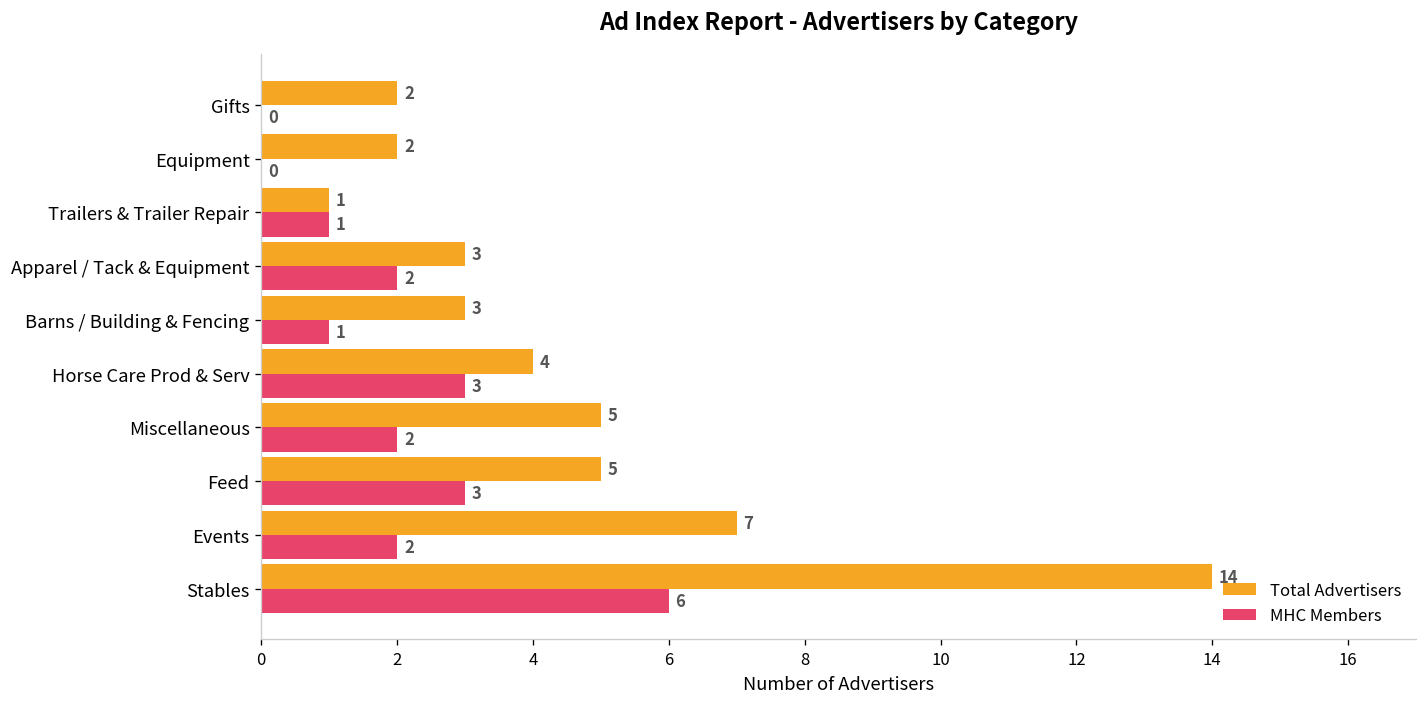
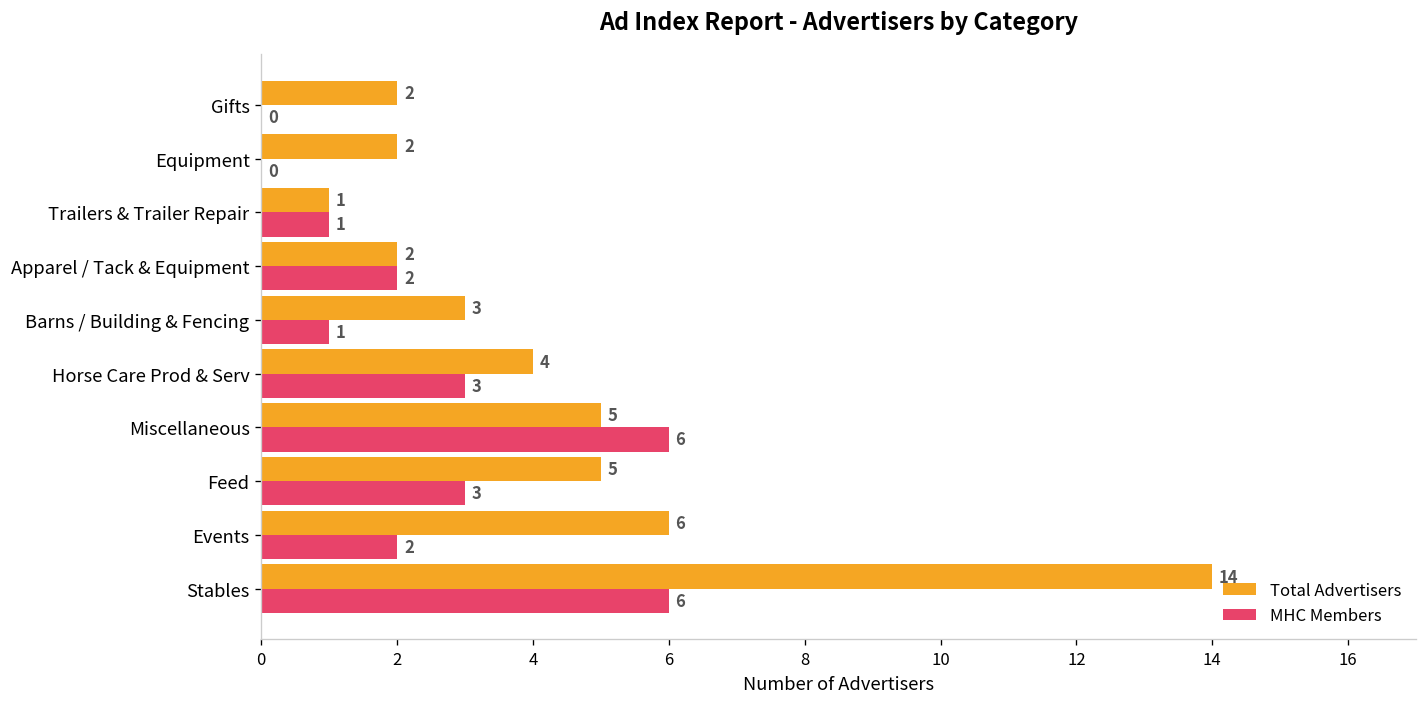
  {
    "Total Advertisers": {
      "Gifts": 2,
      "Equipment": 2,
      "Trailers & Trailer Repair": 1,
-     "Apparel / Tack & Equipment": 3,
+     "Apparel / Tack & Equipment": 2,
      "Barns / Building & Fencing": 3,
      "Horse Care Prod & Serv": 4,
      "Miscellaneous": 5,
      "Feed": 5,
-     "Events": 7,
+     "Events": 6,
      "Stables": 14
    },
    "MHC Members": {
      "Gifts": 0,
      "Equipment": 0,
      "Trailers & Trailer Repair": 1,
      "Apparel / Tack & Equipment": 2,
      "Barns / Building & Fencing": 1,
      "Horse Care Prod & Serv": 3,
-     "Miscellaneous": 2,
+     "Miscellaneous": 6,
      "Feed": 3,
      "Events": 2,
      "Stables": 6
    }
  }
